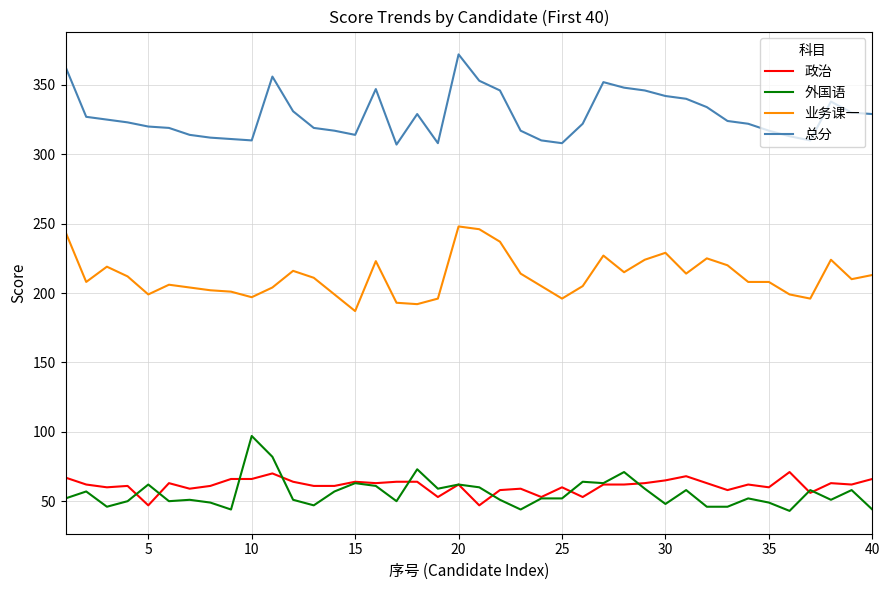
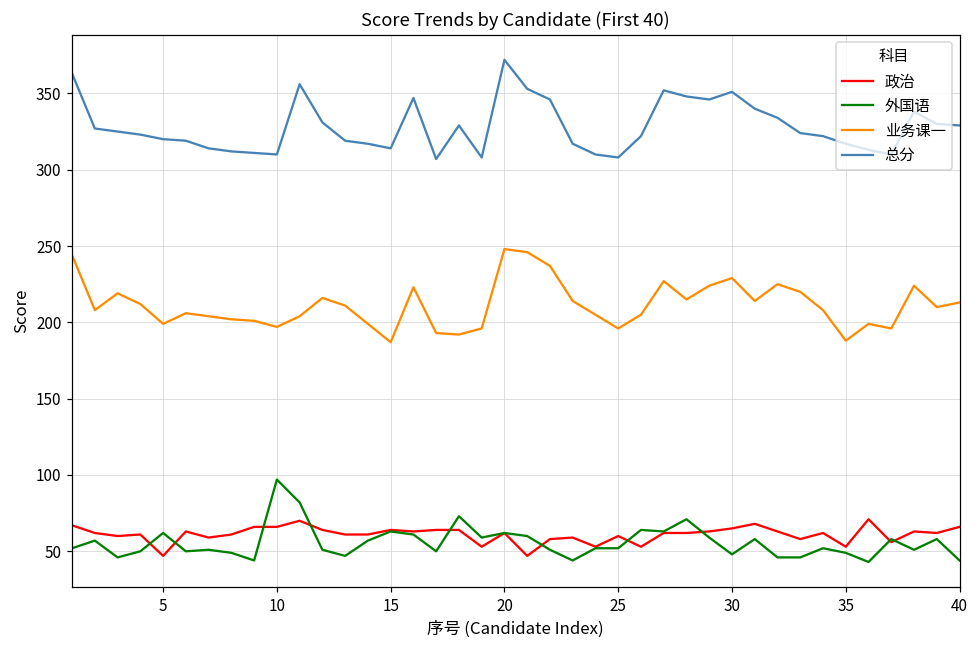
  {
    "政治": {
      "5": 47,
      "10": 66,
      "25": 60,
      "30": 65,
-     "35": 60,
+     "35": 53,
      "40": 66
    },
    "外国语": {
      "5": 62,
      "10": 97,
      "25": 52,
      "30": 48,
      "35": 49,
      "40": 44
    },
    "业务课一": {
      "5": 199,
      "10": 197,
      "15": 187,
      "20": 248,
      "25": 196,
      "30": 229,
-     "35": 208,
+     "35": 188,
      "40": 213
    },
    "总分": {
      "5": 320,
      "10": 310,
      "15": 314,
      "20": 372,
      "25": 308,
-     "30": 342,
+     "30": 351,
      "40": 329
    }
  }
